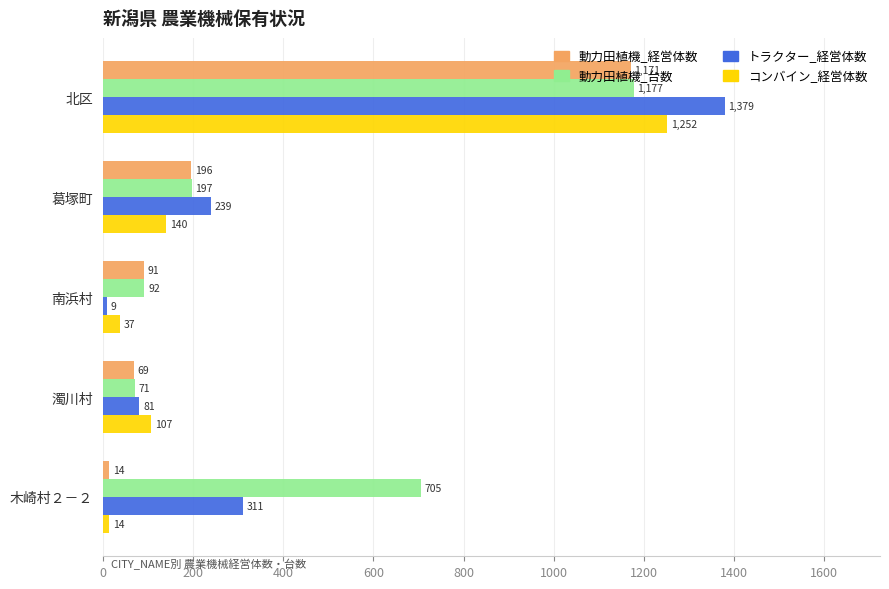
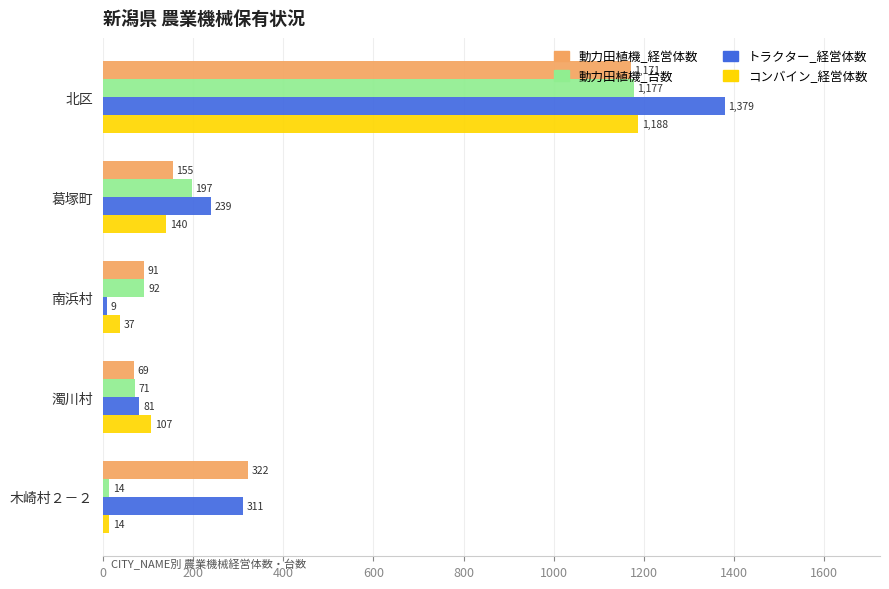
  {
    "動力田植機_経営体数": {
      "北区": "1,171",
-     "葛塚町": "196",
+     "葛塚町": "155",
      "南浜村": "91",
      "濁川村": "69",
-     "木崎村２－２": "14"
+     "木崎村２－２": "322"
    },
    "動力田植機_台数": {
      "北区": "1,177",
      "葛塚町": "197",
      "南浜村": "92",
      "濁川村": "71",
-     "木崎村２－２": "705"
+     "木崎村２－２": "14"
    },
    "トラクター_経営体数": {
      "北区": "1,379",
      "葛塚町": "239",
      "南浜村": "9",
      "濁川村": "81",
      "木崎村２－２": "311"
    },
    "コンバイン_経営体数": {
-     "北区": "1,252",
+     "北区": "1,188",
      "葛塚町": "140",
      "南浜村": "37",
      "濁川村": "107",
      "木崎村２－２": "14"
    }
  }
